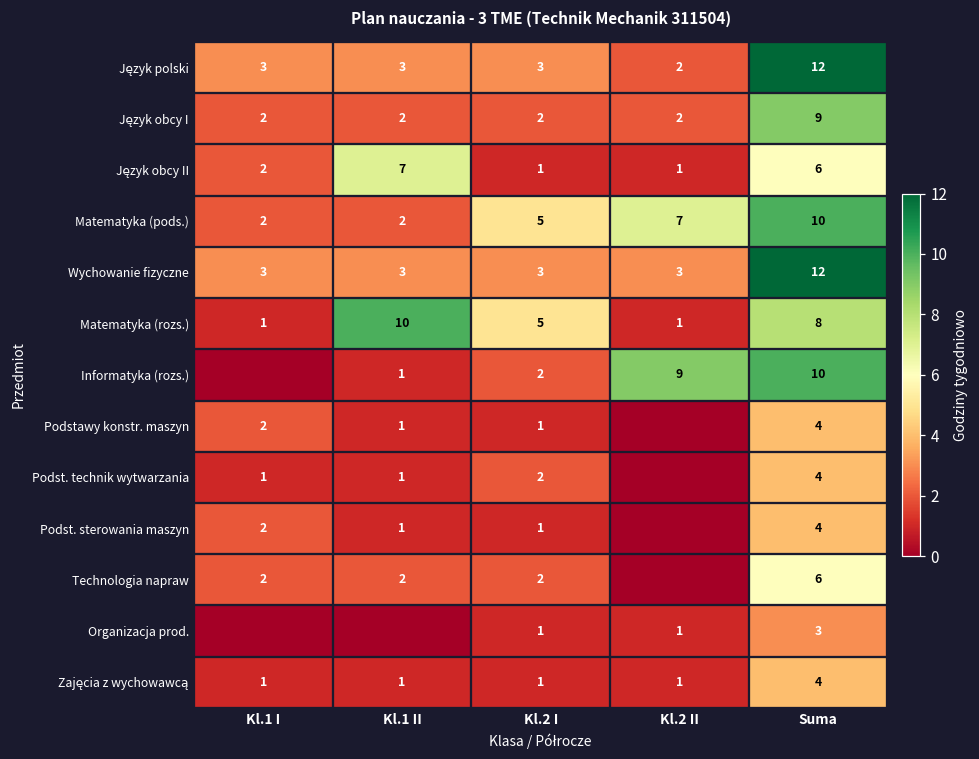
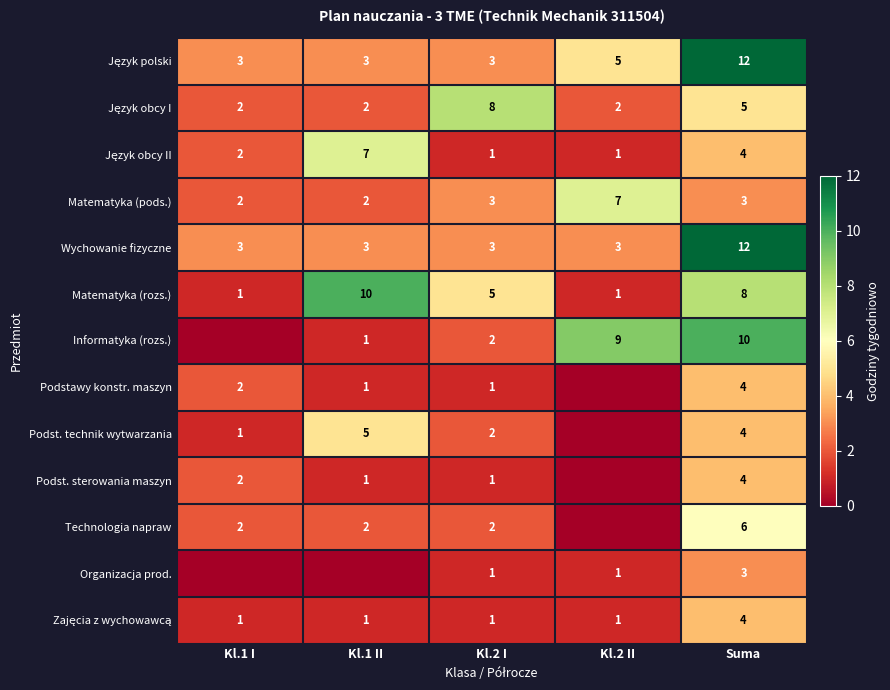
  {
    "Język polski": {
      "Kl.1 I": 3,
      "Kl.1 II": 3,
      "Kl.2 I": 3,
-     "Kl.2 II": 2,
+     "Kl.2 II": 5,
      "Suma": 12
    },
    "Język obcy I": {
      "Kl.1 I": 2,
      "Kl.1 II": 2,
-     "Kl.2 I": 2,
+     "Kl.2 I": 8,
      "Kl.2 II": 2,
-     "Suma": 9
+     "Suma": 5
    },
    "Język obcy II": {
      "Kl.1 I": 2,
      "Kl.1 II": 7,
      "Kl.2 I": 1,
      "Kl.2 II": 1,
-     "Suma": 6
+     "Suma": 4
    },
    "Matematyka (pods.)": {
      "Kl.1 I": 2,
      "Kl.1 II": 2,
-     "Kl.2 I": 5,
+     "Kl.2 I": 3,
      "Kl.2 II": 7,
-     "Suma": 10
+     "Suma": 3
    },
    "Wychowanie fizyczne": {
      "Kl.1 I": 3,
      "Kl.1 II": 3,
      "Kl.2 I": 3,
      "Kl.2 II": 3,
      "Suma": 12
    },
    "Matematyka (rozs.)": {
      "Kl.1 I": 1,
      "Kl.1 II": 10,
      "Kl.2 I": 5,
      "Kl.2 II": 1,
      "Suma": 8
    },
    "Informatyka (rozs.)": {
      "Kl.1 II": 1,
      "Kl.2 I": 2,
      "Kl.2 II": 9,
      "Suma": 10
    },
    "Podstawy konstr. maszyn": {
      "Kl.1 I": 2,
      "Kl.1 II": 1,
      "Kl.2 I": 1,
      "Suma": 4
    },
    "Podst. technik wytwarzania": {
      "Kl.1 I": 1,
-     "Kl.1 II": 1,
+     "Kl.1 II": 5,
      "Kl.2 I": 2,
      "Suma": 4
    },
    "Podst. sterowania maszyn": {
      "Kl.1 I": 2,
      "Kl.1 II": 1,
      "Kl.2 I": 1,
      "Suma": 4
    },
    "Technologia napraw": {
      "Kl.1 I": 2,
      "Kl.1 II": 2,
      "Kl.2 I": 2,
      "Suma": 6
    },
    "Organizacja prod.": {
      "Kl.2 I": 1,
      "Kl.2 II": 1,
      "Suma": 3
    },
    "Zajęcia z wychowawcą": {
      "Kl.1 I": 1,
      "Kl.1 II": 1,
      "Kl.2 I": 1,
      "Kl.2 II": 1,
      "Suma": 4
    }
  }
